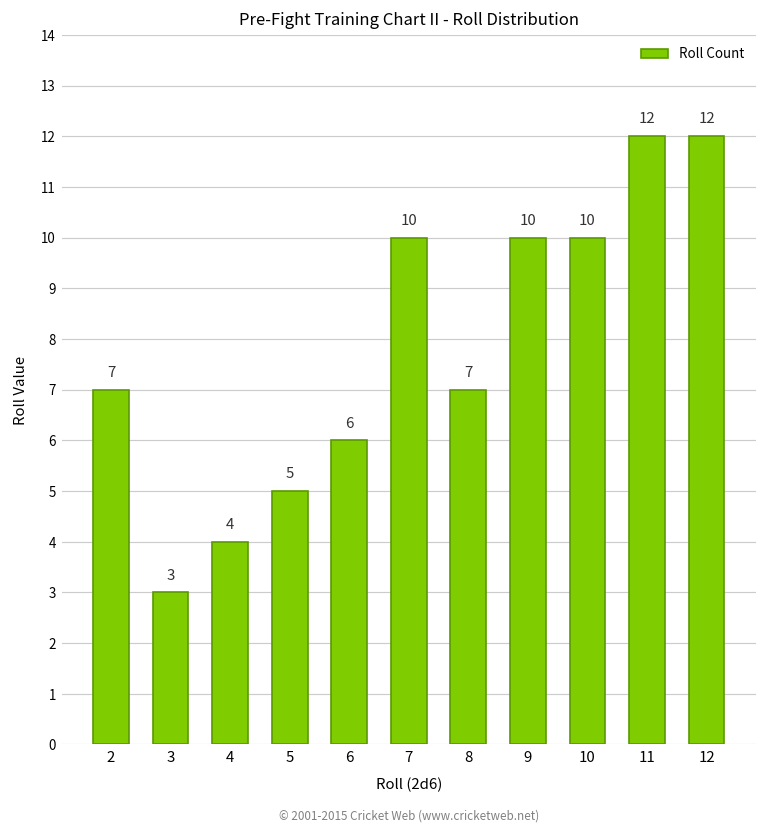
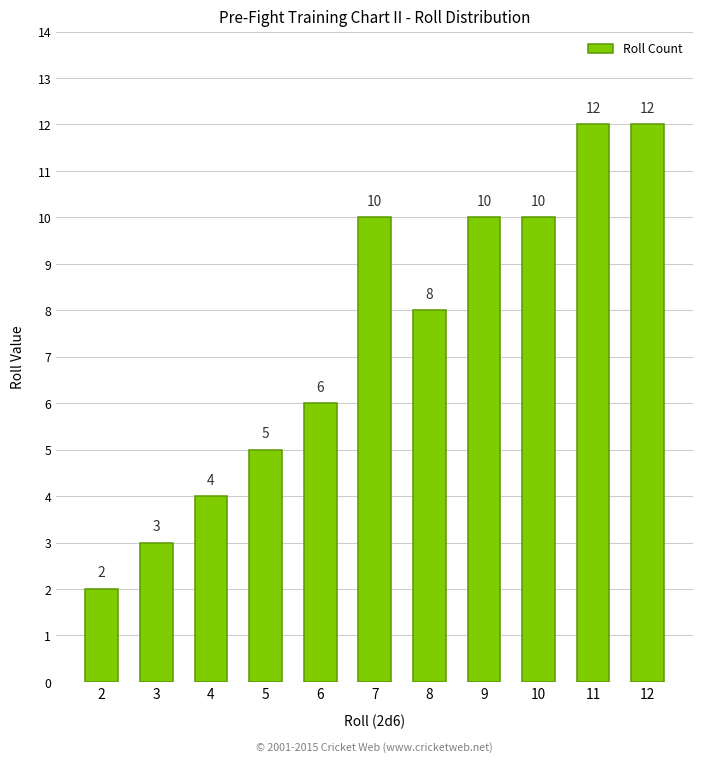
  {
-   "2": 7,
+   "2": 2,
    "3": 3,
    "4": 4,
    "5": 5,
    "6": 6,
    "7": 10,
-   "8": 7,
+   "8": 8,
    "9": 10,
    "10": 10,
    "11": 12,
    "12": 12
  }
